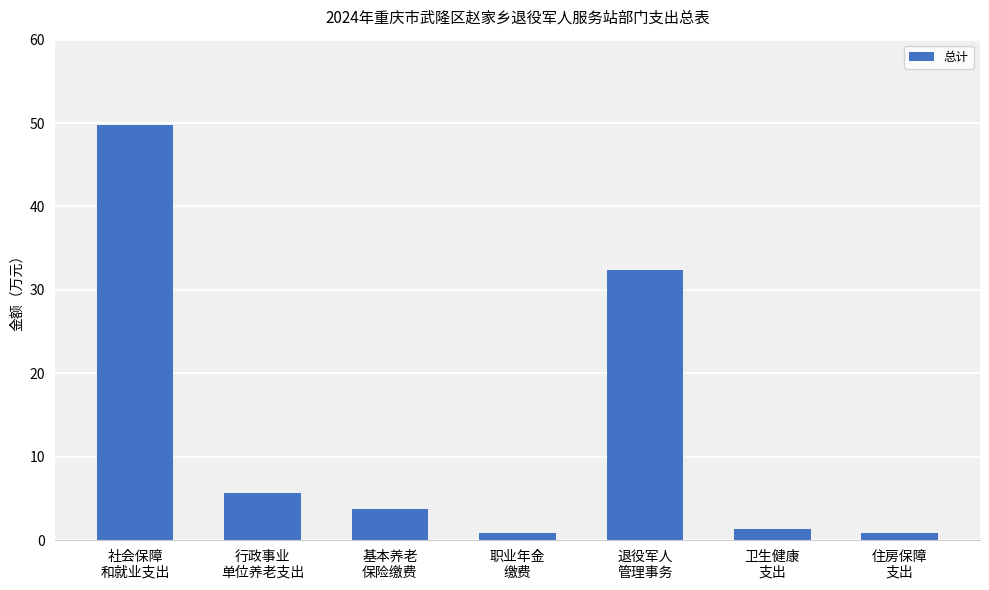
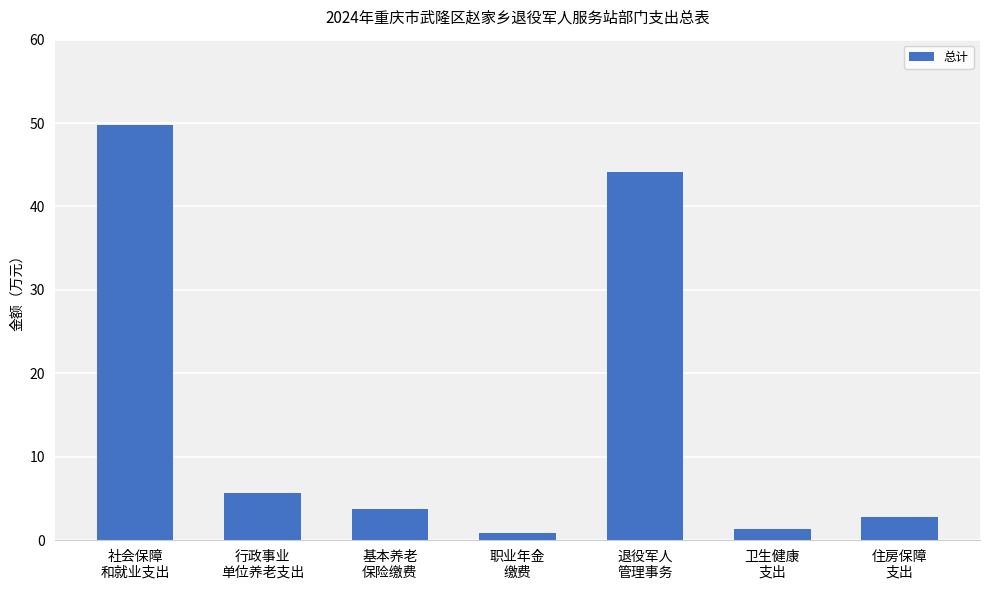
  {
    "社会保障 和就业支出": 50,
    "行政事业 单位养老支出": 6,
    "基本养老 保险缴费": 4,
    "职业年金 缴费": 1,
-   "退役军人 管理事务": 32,
+   "退役军人 管理事务": 44,
    "卫生健康 支出": 1,
-   "住房保障 支出": 1
+   "住房保障 支出": 3
  }
